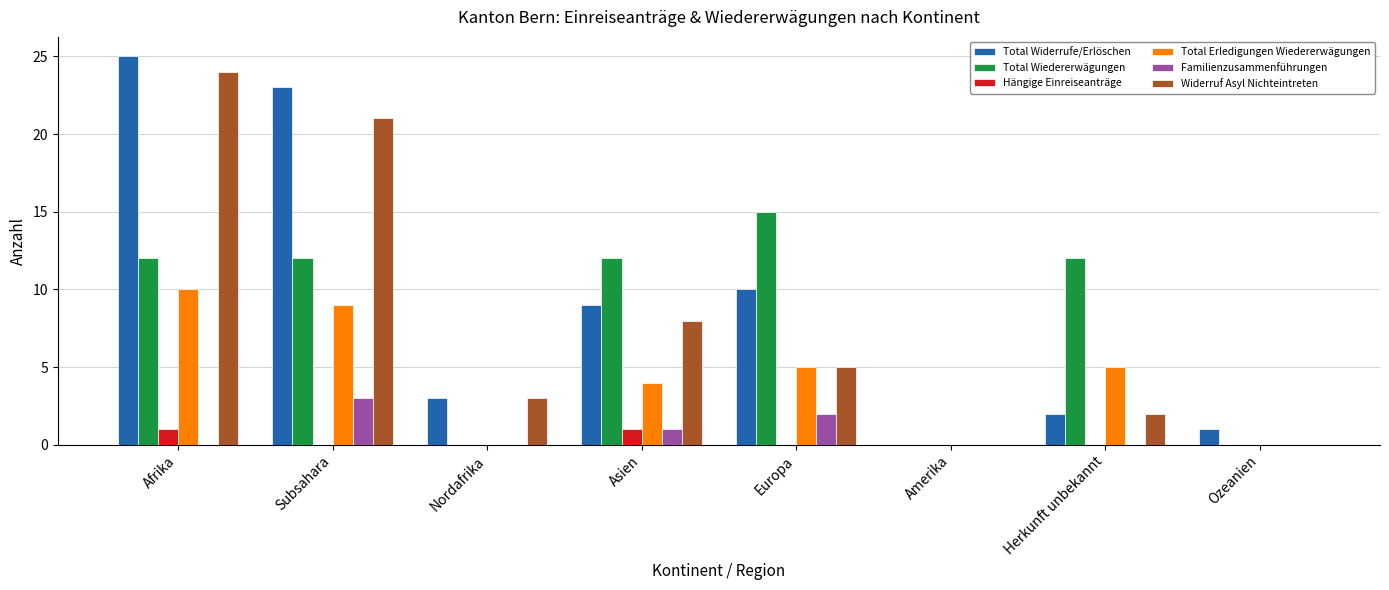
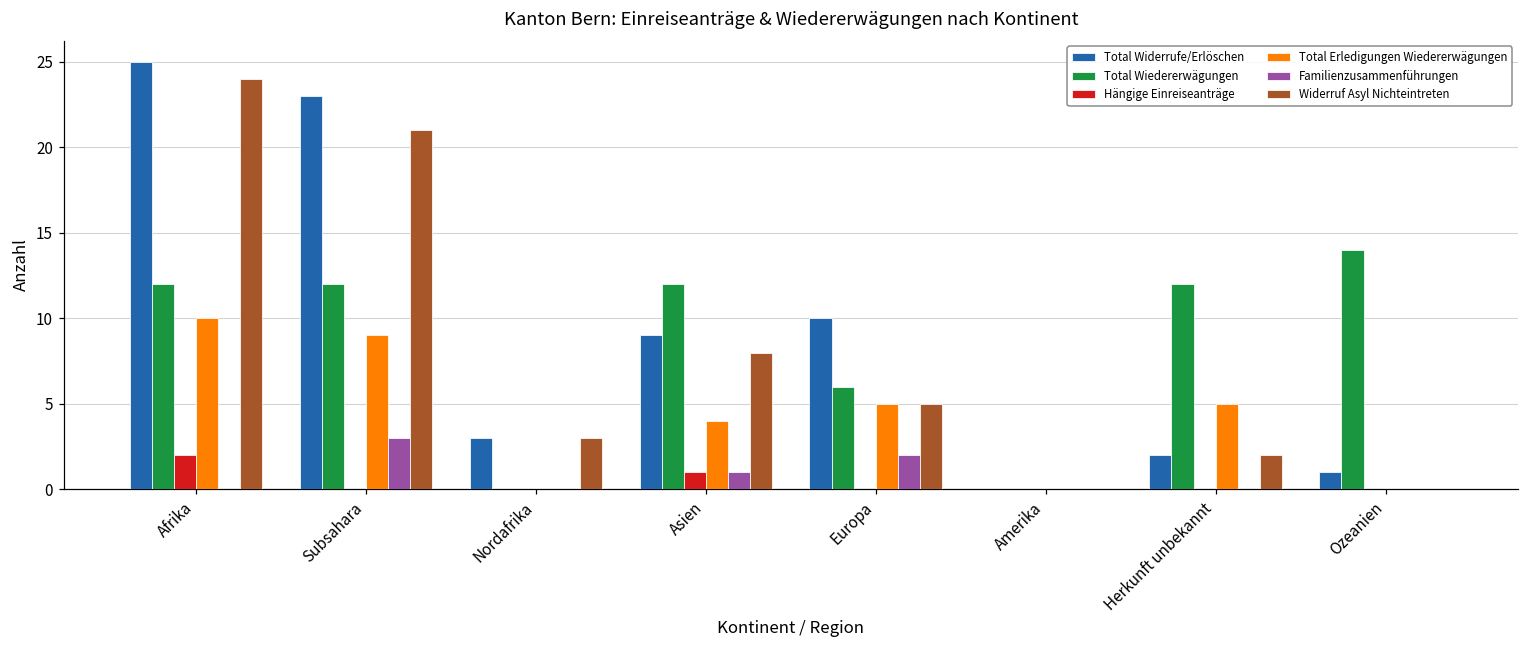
  {
    "Total Widerrufe/Erlöschen": {
      "Afrika": 25,
      "Subsahara": 23,
      "Nordafrika": 3,
      "Asien": 9,
      "Europa": 10,
      "Amerika": 0,
      "Herkunft unbekannt": 2,
      "Ozeanien": 1
    },
    "Total Wiedererwägungen": {
      "Afrika": 12,
      "Subsahara": 12,
      "Nordafrika": 0,
      "Asien": 12,
-     "Europa": 15,
+     "Europa": 6,
      "Amerika": 0,
      "Herkunft unbekannt": 12,
-     "Ozeanien": 0
+     "Ozeanien": 14
    },
    "Hängige Einreiseanträge": {
-     "Afrika": 1,
+     "Afrika": 2,
      "Subsahara": 0,
      "Nordafrika": 0,
      "Asien": 1,
      "Europa": 0,
      "Amerika": 0,
      "Herkunft unbekannt": 0,
      "Ozeanien": 0
    },
    "Total Erledigungen Wiedererwägungen": {
      "Afrika": 10,
      "Subsahara": 9,
      "Nordafrika": 0,
      "Asien": 4,
      "Europa": 5,
      "Amerika": 0,
      "Herkunft unbekannt": 5,
      "Ozeanien": 0
    },
    "Familienzusammenführungen": {
      "Afrika": 0,
      "Subsahara": 3,
      "Nordafrika": 0,
      "Asien": 1,
      "Europa": 2,
      "Amerika": 0,
      "Herkunft unbekannt": 0,
      "Ozeanien": 0
    },
    "Widerruf Asyl Nichteintreten": {
      "Afrika": 24,
      "Subsahara": 21,
      "Nordafrika": 3,
      "Asien": 8,
      "Europa": 5,
      "Amerika": 0,
      "Herkunft unbekannt": 2,
      "Ozeanien": 0
    }
  }
